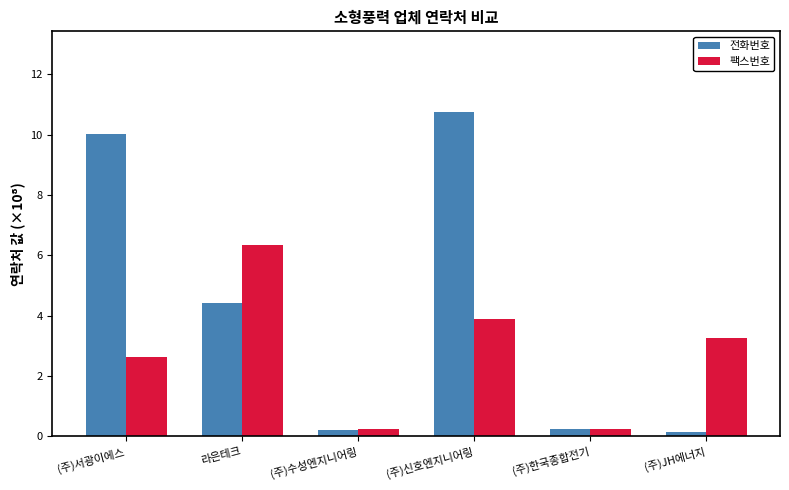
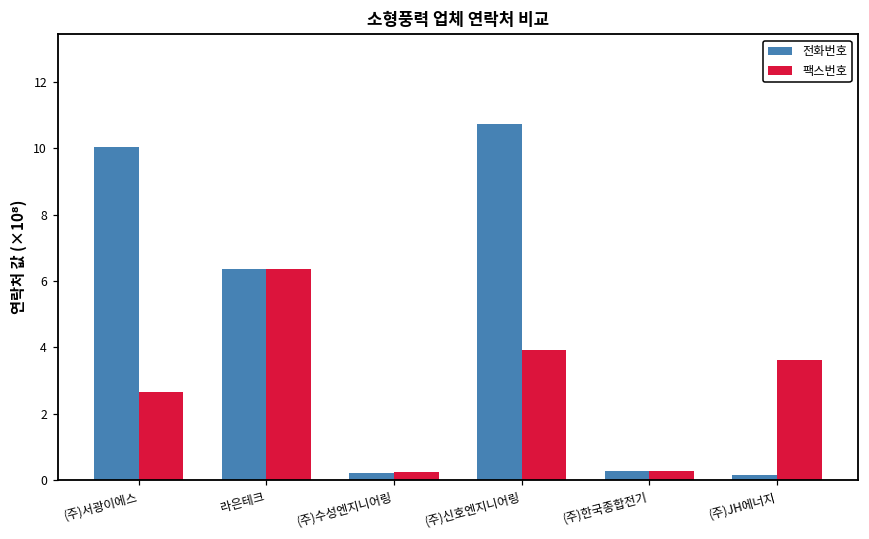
  {
    "전화번호": {
      "(주)서광이에스": 10.0,
-     "라은테크": 4.4,
+     "라은테크": 6.4,
      "(주)수성엔지니어링": 0.2,
      "(주)신호엔지니어링": 10.7,
      "(주)한국종합전기": 0.3,
      "(주)JH에너지": 0.2
    },
    "팩스번호": {
      "(주)서광이에스": 2.6,
      "라은테크": 6.4,
      "(주)수성엔지니어링": 0.2,
      "(주)신호엔지니어링": 3.9,
      "(주)한국종합전기": 0.3,
-     "(주)JH에너지": 3.3
+     "(주)JH에너지": 3.6
    }
  }
